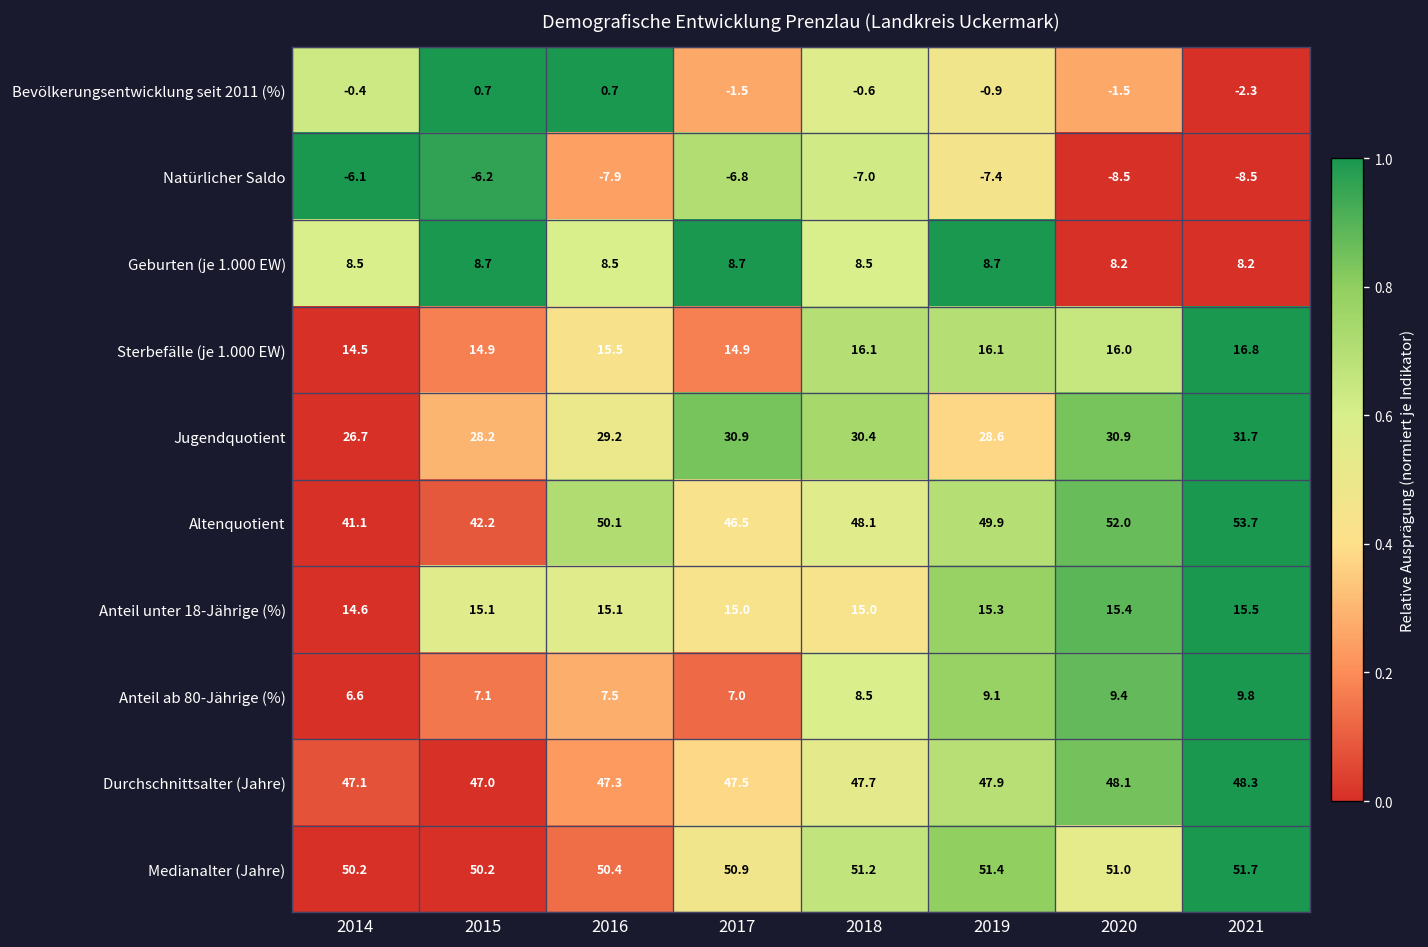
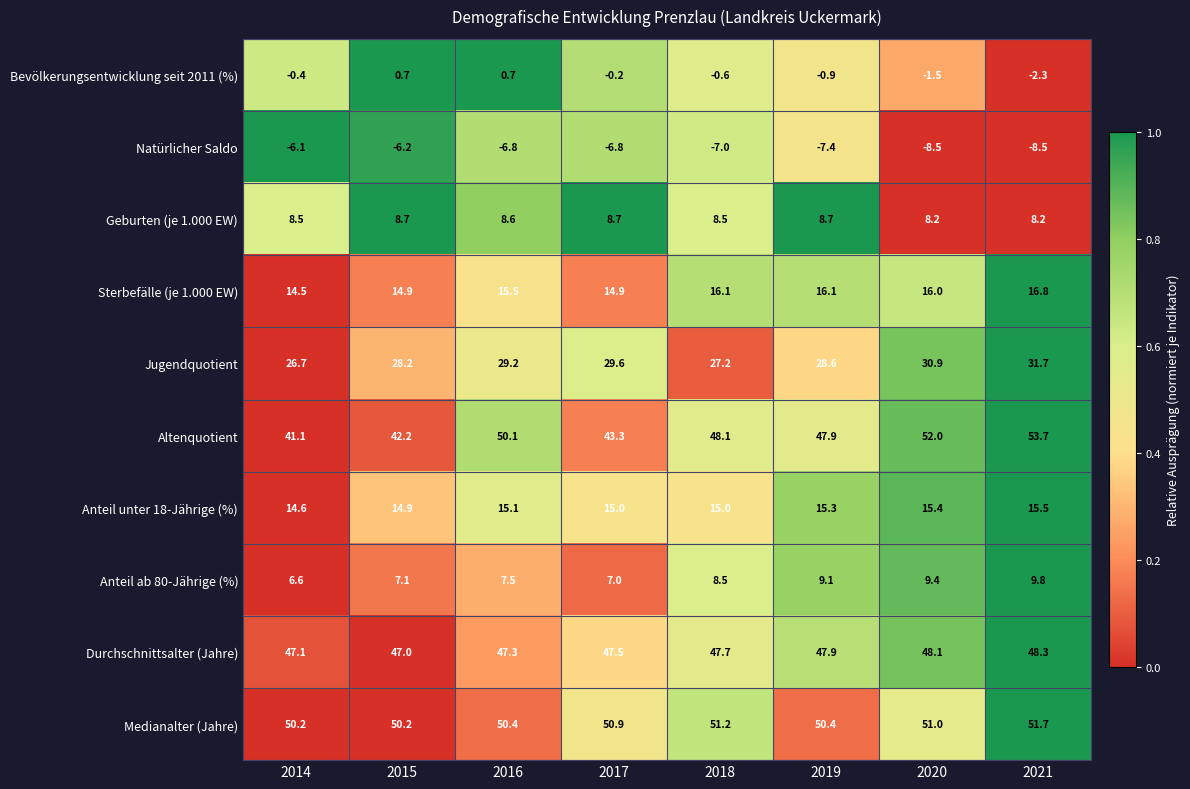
  {
    "Bevölkerungsentwicklung seit 2011 (%)": {
      "2014": -0.4,
      "2015": 0.7,
      "2016": 0.7,
-     "2017": -1.5,
+     "2017": -0.2,
      "2018": -0.6,
      "2019": -0.9,
      "2020": -1.5,
      "2021": -2.3
    },
    "Natürlicher Saldo": {
      "2014": -6.1,
      "2015": -6.2,
-     "2016": -7.9,
+     "2016": -6.8,
      "2017": -6.8,
      "2018": -7.0,
      "2019": -7.4,
      "2020": -8.5,
      "2021": -8.5
    },
    "Geburten (je 1.000 EW)": {
      "2014": 8.5,
      "2015": 8.7,
-     "2016": 8.5,
+     "2016": 8.6,
      "2017": 8.7,
      "2018": 8.5,
      "2019": 8.7,
      "2020": 8.2,
      "2021": 8.2
    },
    "Sterbefälle (je 1.000 EW)": {
      "2014": 14.5,
      "2015": 14.9,
      "2016": 15.5,
      "2017": 14.9,
      "2018": 16.1,
      "2019": 16.1,
      "2020": 16.0,
      "2021": 16.8
    },
    "Jugendquotient": {
      "2014": 26.7,
      "2015": 28.2,
      "2016": 29.2,
-     "2017": 30.9,
-     "2018": 30.4,
+     "2017": 29.6,
+     "2018": 27.2,
      "2019": 28.6,
      "2020": 30.9,
      "2021": 31.7
    },
    "Altenquotient": {
      "2014": 41.1,
      "2015": 42.2,
      "2016": 50.1,
-     "2017": 46.5,
+     "2017": 43.3,
      "2018": 48.1,
-     "2019": 49.9,
+     "2019": 47.9,
      "2020": 52.0,
      "2021": 53.7
    },
    "Anteil unter 18-Jährige (%)": {
      "2014": 14.6,
-     "2015": 15.1,
+     "2015": 14.9,
      "2016": 15.1,
      "2017": 15.0,
      "2018": 15.0,
      "2019": 15.3,
      "2020": 15.4,
      "2021": 15.5
    },
    "Anteil ab 80-Jährige (%)": {
      "2014": 6.6,
      "2015": 7.1,
      "2016": 7.5,
      "2017": 7.0,
      "2018": 8.5,
      "2019": 9.1,
      "2020": 9.4,
      "2021": 9.8
    },
    "Durchschnittsalter (Jahre)": {
      "2014": 47.1,
      "2015": 47.0,
      "2016": 47.3,
      "2017": 47.5,
      "2018": 47.7,
      "2019": 47.9,
      "2020": 48.1,
      "2021": 48.3
    },
    "Medianalter (Jahre)": {
      "2014": 50.2,
      "2015": 50.2,
      "2016": 50.4,
      "2017": 50.9,
      "2018": 51.2,
-     "2019": 51.4,
+     "2019": 50.4,
      "2020": 51.0,
      "2021": 51.7
    }
  }
